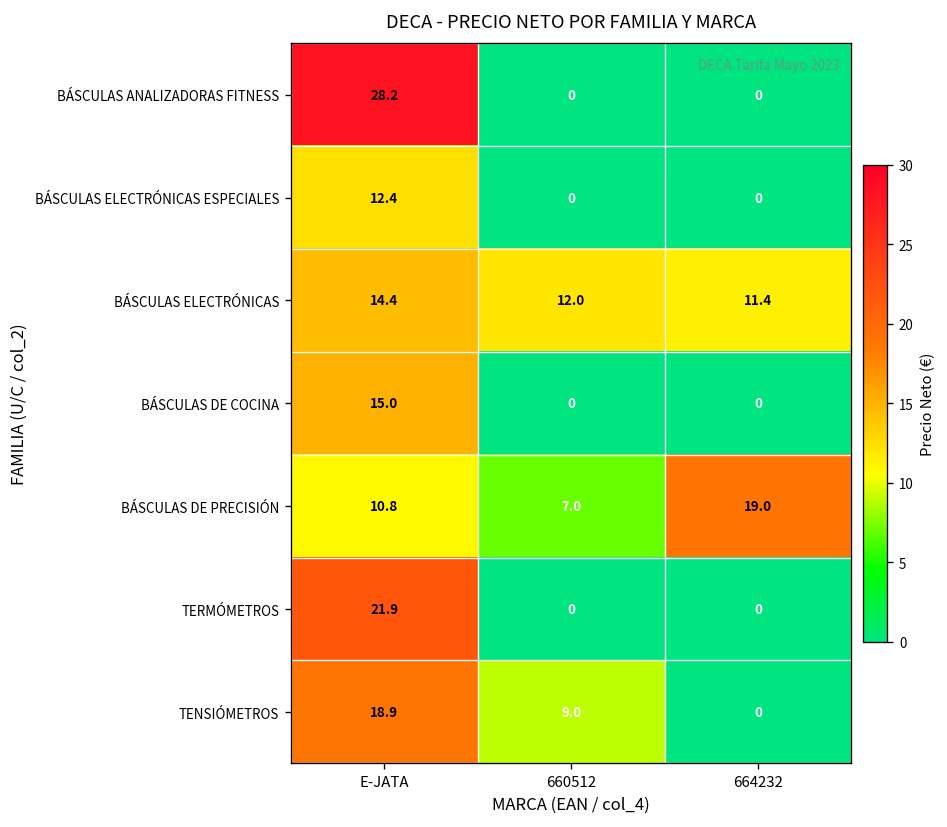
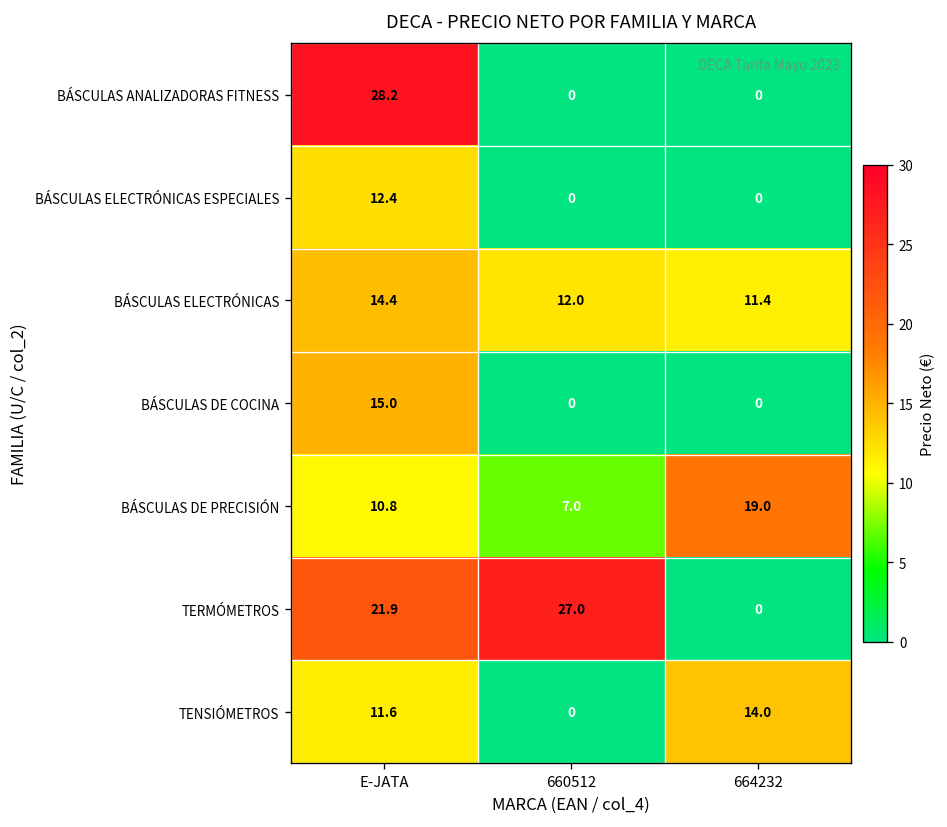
  {
    "BÁSCULAS ANALIZADORAS FITNESS": {
      "E-JATA": 28.2,
      "660512": 0
    },
    "BÁSCULAS ELECTRÓNICAS ESPECIALES": {
      "E-JATA": 12.4,
      "660512": 0,
      "664232": 0
    },
    "BÁSCULAS ELECTRÓNICAS": {
      "E-JATA": 14.4,
      "660512": 12.0,
      "664232": 11.4
    },
    "BÁSCULAS DE COCINA": {
      "E-JATA": 15.0,
      "660512": 0,
      "664232": 0
    },
    "BÁSCULAS DE PRECISIÓN": {
      "E-JATA": 10.8,
      "660512": 7.0,
      "664232": 19.0
    },
    "TERMÓMETROS": {
      "E-JATA": 21.9,
-     "660512": 0,
+     "660512": 27.0,
      "664232": 0
    },
    "TENSIÓMETROS": {
-     "E-JATA": 18.9,
-     "660512": 9.0,
-     "664232": 0
+     "E-JATA": 11.6,
+     "660512": 0,
+     "664232": 14.0
    }
  }
